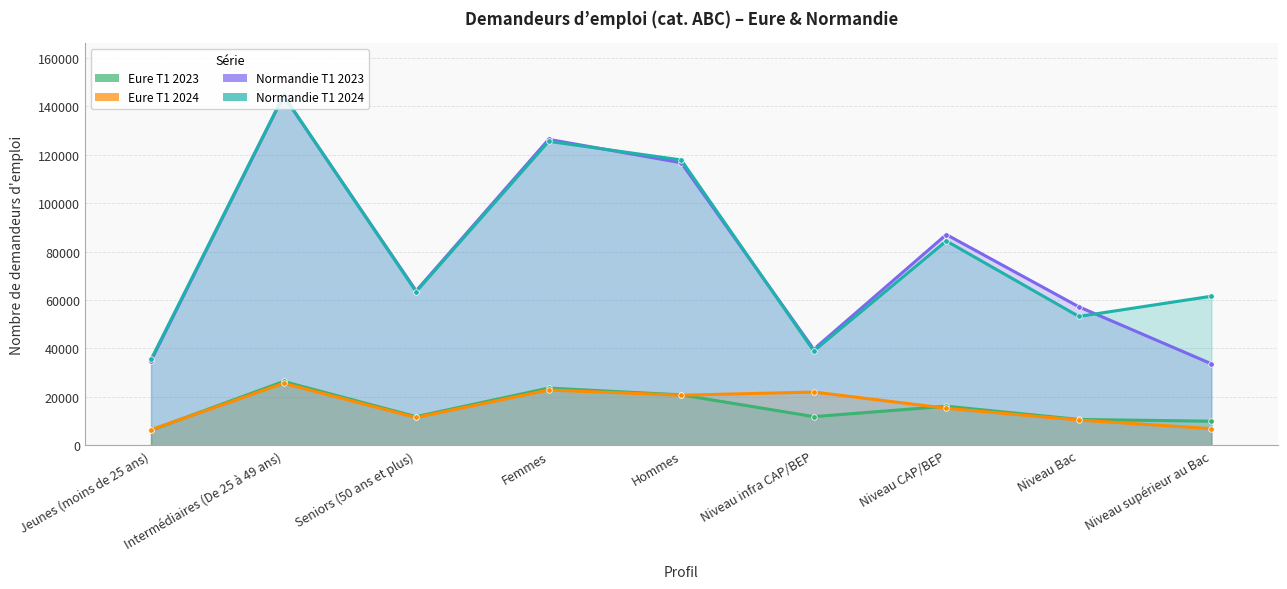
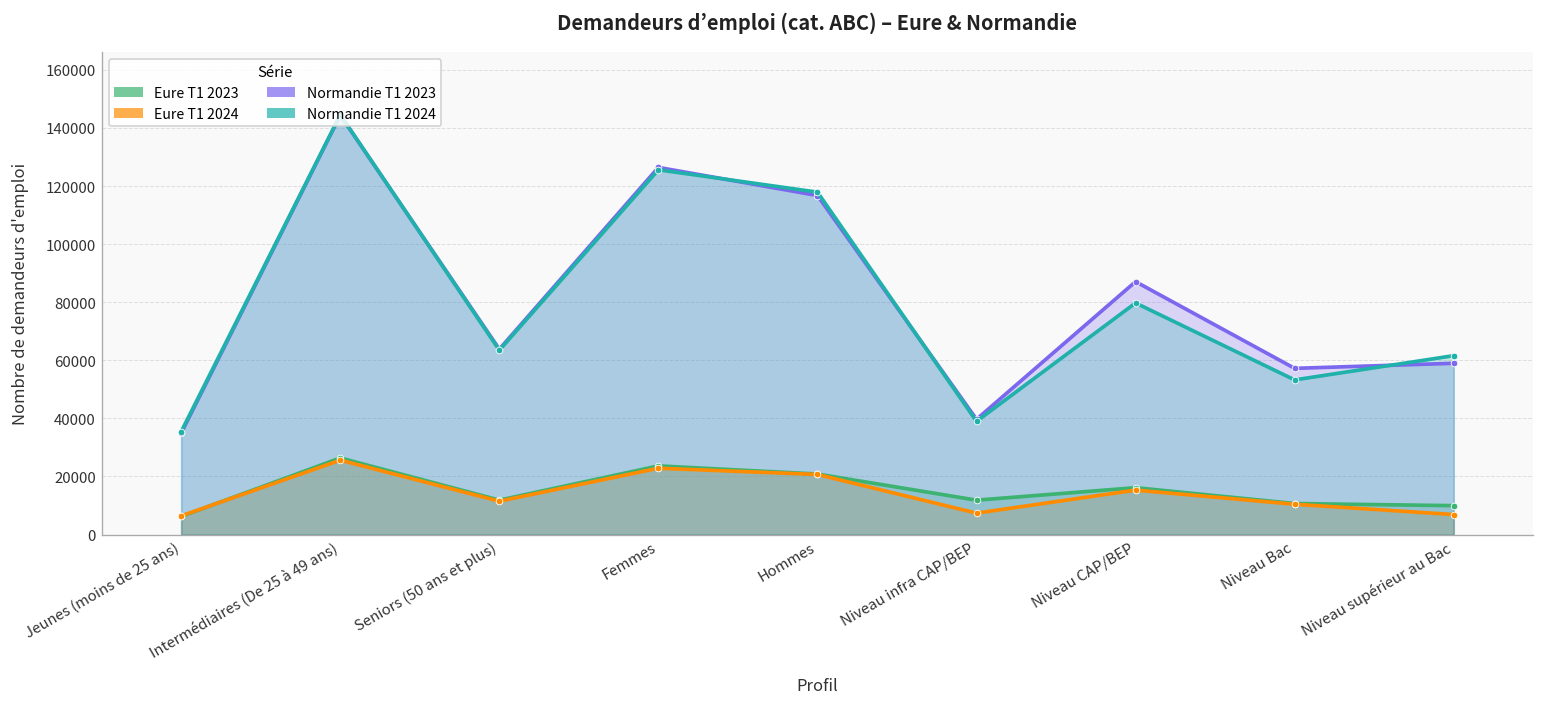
  {
    "Eure T1 2023": {
      "Niveau infra CAP/BEP": 12000,
      "Niveau supérieur au Bac": 10000
    },
    "Eure T1 2024": {
-     "Niveau infra CAP/BEP": 22000,
+     "Niveau infra CAP/BEP": 7000,
      "Niveau supérieur au Bac": 7000
    },
    "Normandie T1 2023": {
      "Hommes": 117000,
      "Niveau CAP/BEP": 87000,
      "Niveau Bac": 57000,
-     "Niveau supérieur au Bac": 34000
+     "Niveau supérieur au Bac": 59000
    },
    "Normandie T1 2024": {
      "Hommes": 118000,
-     "Niveau CAP/BEP": 84000,
+     "Niveau CAP/BEP": 80000,
      "Niveau Bac": 53000,
      "Niveau supérieur au Bac": 62000
    }
  }
